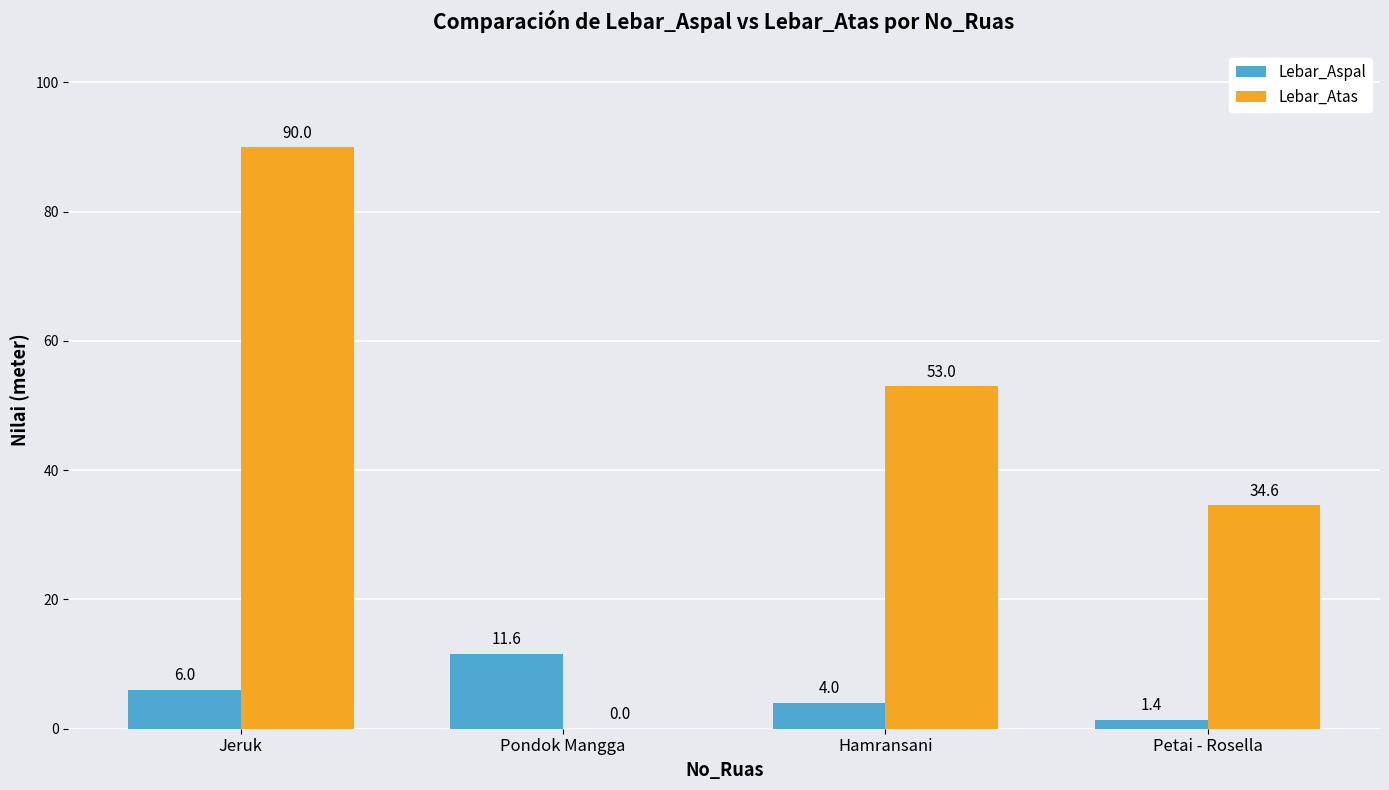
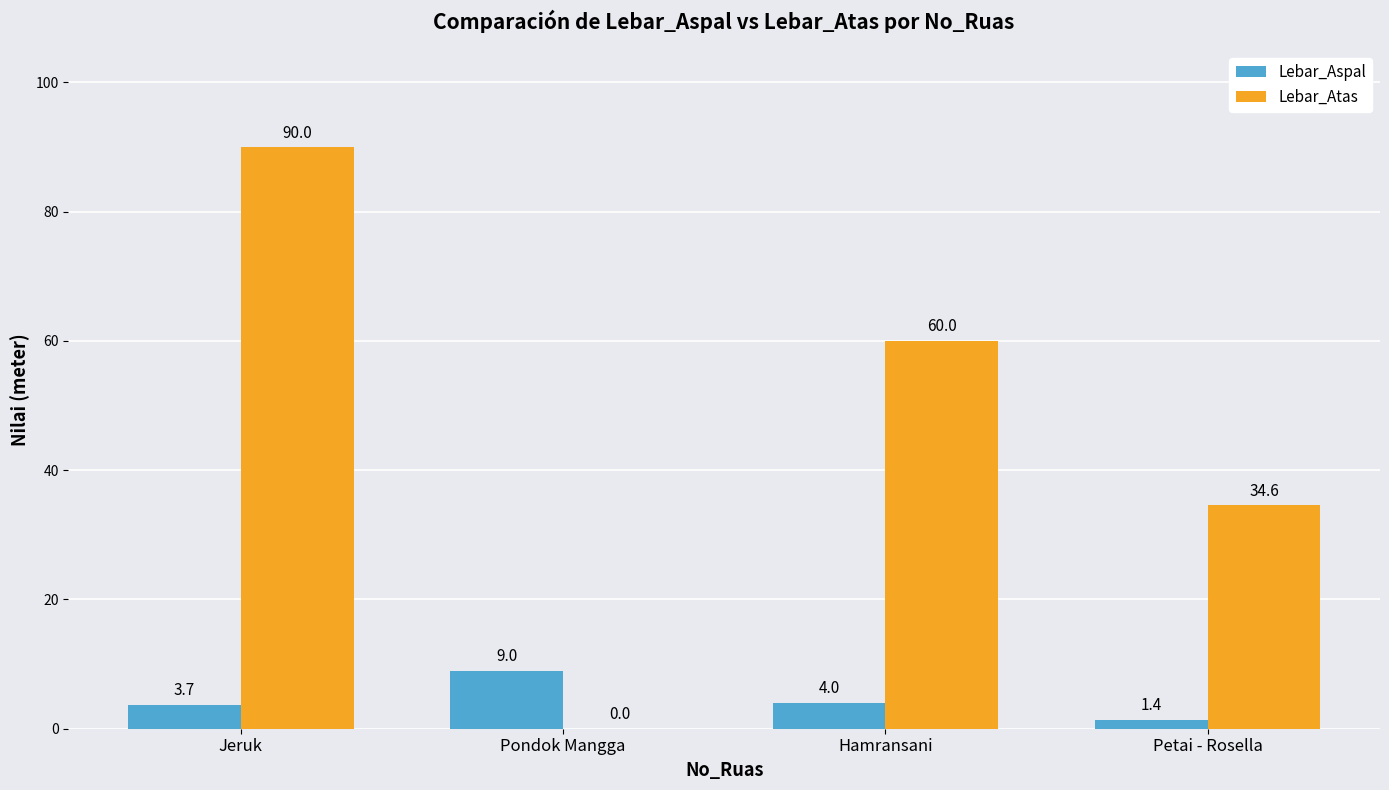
  {
    "Lebar_Aspal": {
-     "Jeruk": 6.0,
-     "Pondok Mangga": 11.6,
+     "Jeruk": 3.7,
+     "Pondok Mangga": 9.0,
      "Hamransani": 4.0,
      "Petai - Rosella": 1.4
    },
    "Lebar_Atas": {
      "Jeruk": 90.0,
      "Pondok Mangga": 0.0,
-     "Hamransani": 53.0,
+     "Hamransani": 60.0,
      "Petai - Rosella": 34.6
    }
  }
